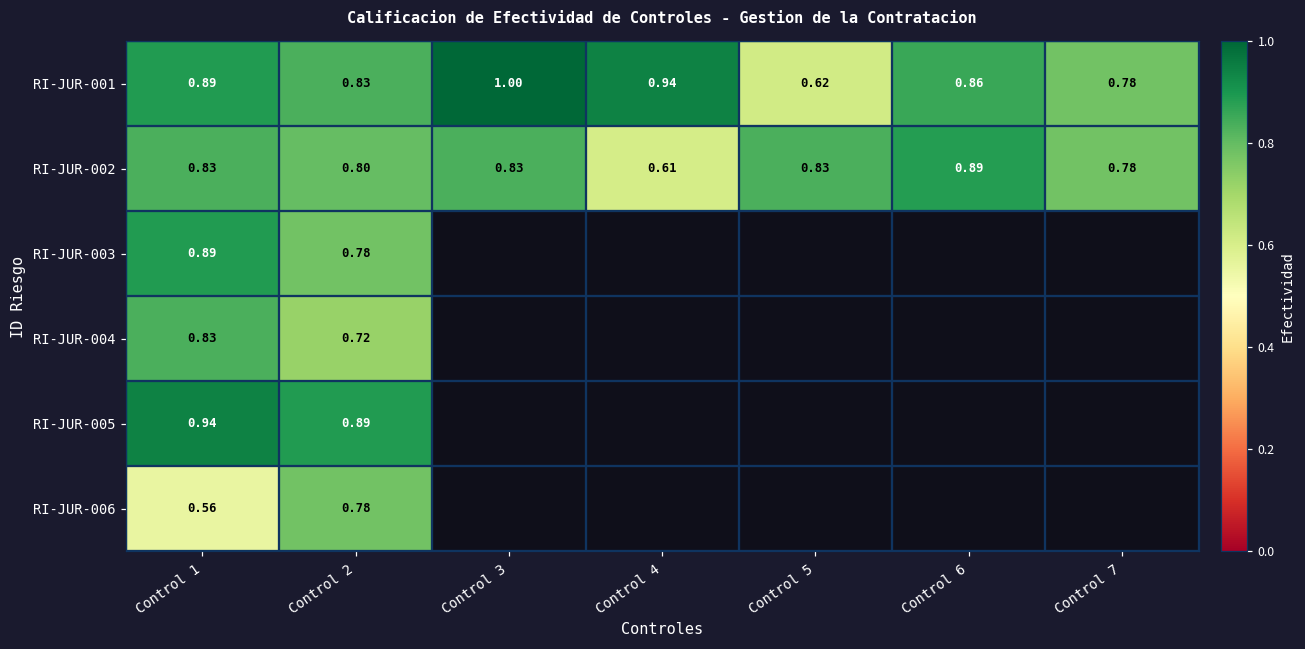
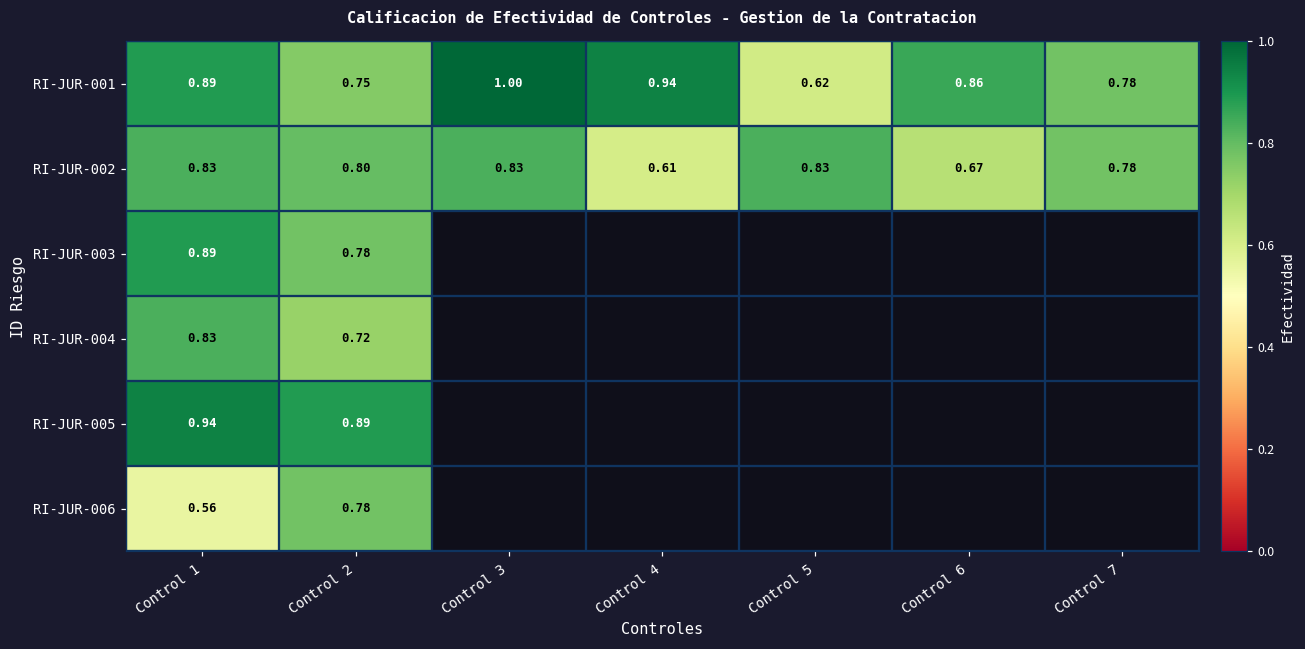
  {
    "RI-JUR-001": {
      "Control 1": 0.89,
-     "Control 2": 0.83,
+     "Control 2": 0.75,
      "Control 3": 1.00,
      "Control 4": 0.94,
      "Control 5": 0.62,
      "Control 6": 0.86,
      "Control 7": 0.78
    },
    "RI-JUR-002": {
      "Control 1": 0.83,
      "Control 2": 0.80,
      "Control 3": 0.83,
      "Control 4": 0.61,
      "Control 5": 0.83,
-     "Control 6": 0.89,
+     "Control 6": 0.67,
      "Control 7": 0.78
    },
    "RI-JUR-003": {
      "Control 1": 0.89,
      "Control 2": 0.78
    },
    "RI-JUR-004": {
      "Control 1": 0.83,
      "Control 2": 0.72
    },
    "RI-JUR-005": {
      "Control 1": 0.94,
      "Control 2": 0.89
    },
    "RI-JUR-006": {
      "Control 1": 0.56,
      "Control 2": 0.78
    }
  }
